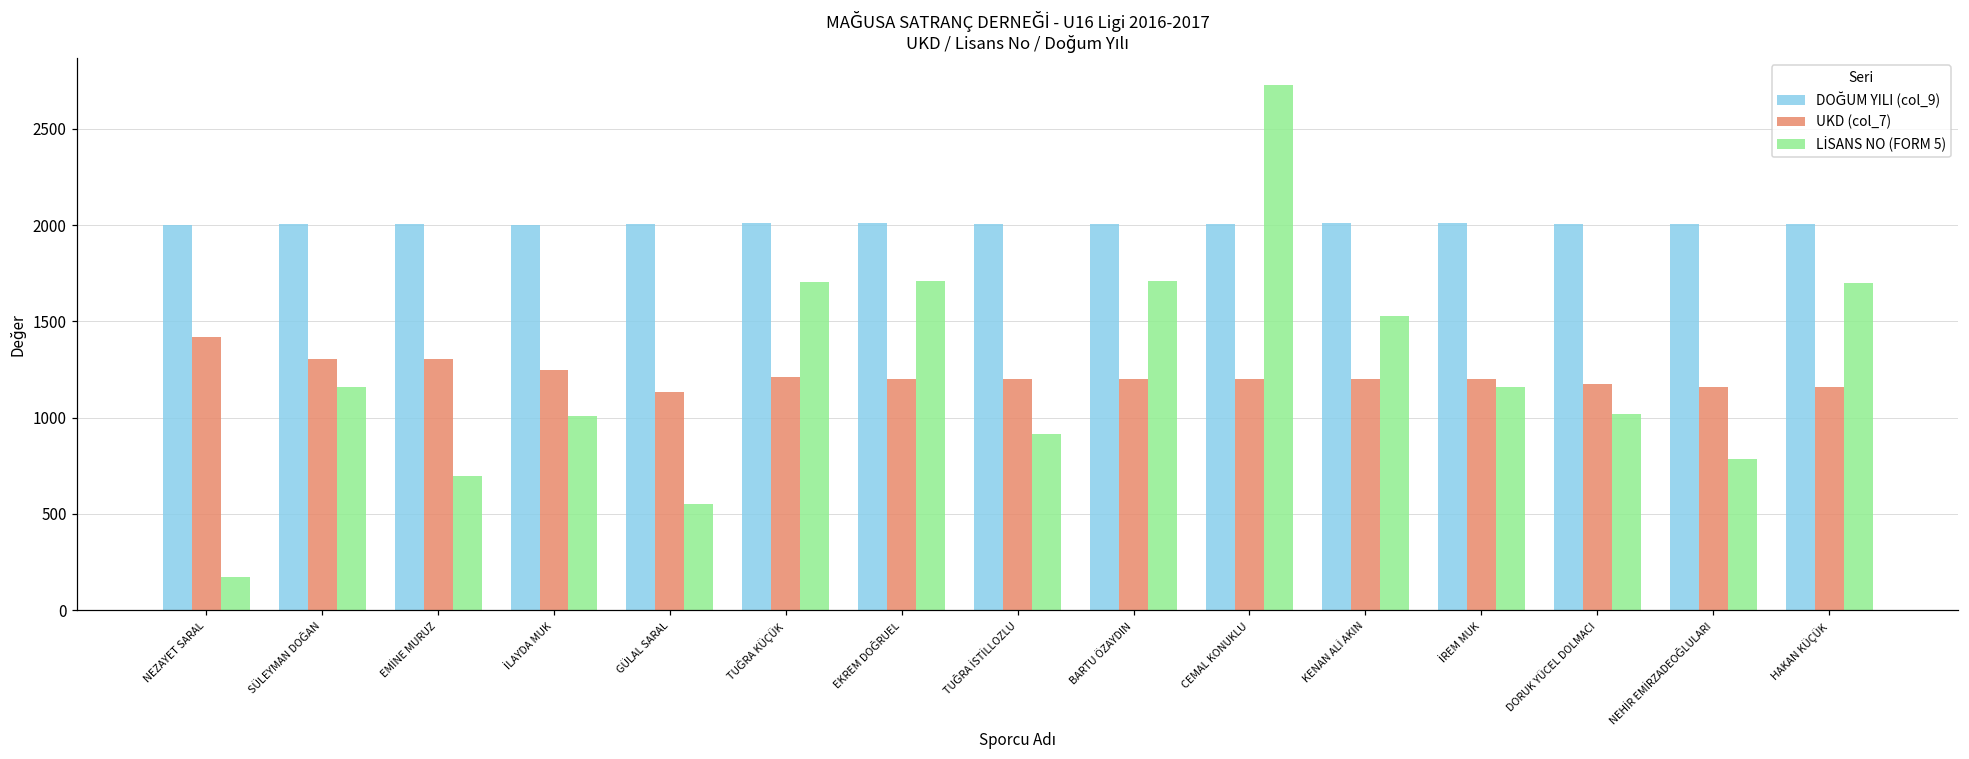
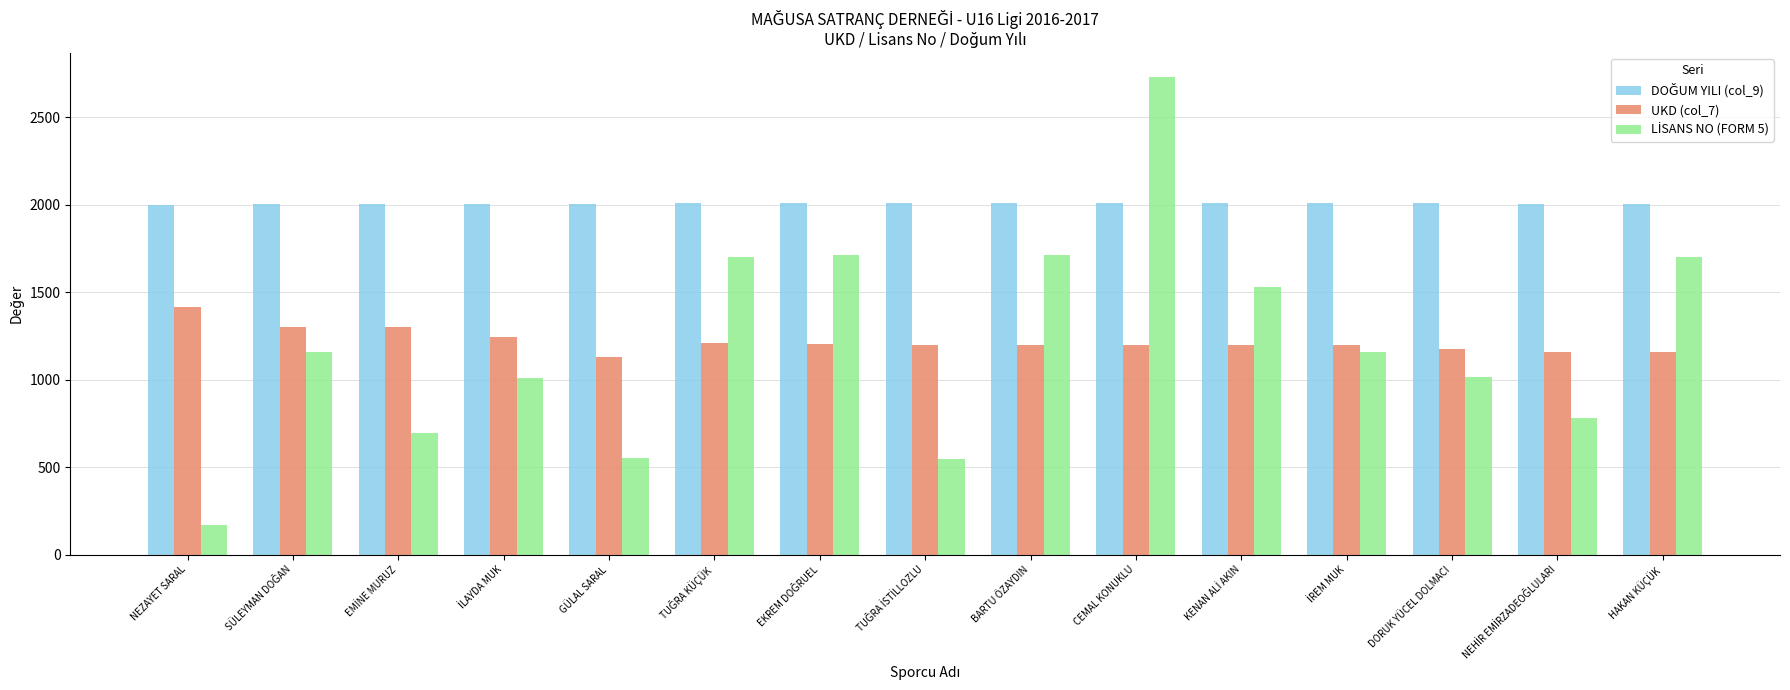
  {
    "DOĞUM YILI (col_9)": {
      "NEZAYET SARAL": 2000,
      "SÜLEYMAN DOĞAN": 2010,
      "EMİNE MURUZ": 2010,
      "İLAYDA MUK": 2000,
      "GÜLAL SARAL": 2010,
      "TUĞRA KÜÇÜK": 2010,
      "EKREM DOĞRUEL": 2010,
      "TUĞRA İSTİLLOZLU": 2010,
      "BARTU ÖZAYDIN": 2010,
      "CEMAL KONUKLU": 2010,
      "KENAN ALİ AKIN": 2010,
      "İREM MUK": 2010,
      "DORUK YÜCEL DOLMACI": 2010,
      "NEHİR EMİRZADEOĞLULARI": 2010,
      "HAKAN KÜÇÜK": 2010
    },
    "UKD (col_7)": {
      "NEZAYET SARAL": 1420,
      "SÜLEYMAN DOĞAN": 1300,
      "EMİNE MURUZ": 1300,
      "İLAYDA MUK": 1250,
      "GÜLAL SARAL": 1130,
      "TUĞRA KÜÇÜK": 1210,
      "EKREM DOĞRUEL": 1200,
      "TUĞRA İSTİLLOZLU": 1200,
      "BARTU ÖZAYDIN": 1200,
      "CEMAL KONUKLU": 1200,
      "KENAN ALİ AKIN": 1200,
      "İREM MUK": 1200,
      "DORUK YÜCEL DOLMACI": 1180,
      "NEHİR EMİRZADEOĞLULARI": 1160,
      "HAKAN KÜÇÜK": 1160
    },
    "LİSANS NO (FORM 5)": {
      "NEZAYET SARAL": 170,
      "SÜLEYMAN DOĞAN": 1160,
      "EMİNE MURUZ": 700,
      "İLAYDA MUK": 1010,
      "GÜLAL SARAL": 550,
      "TUĞRA KÜÇÜK": 1700,
      "EKREM DOĞRUEL": 1710,
-     "TUĞRA İSTİLLOZLU": 920,
+     "TUĞRA İSTİLLOZLU": 550,
      "BARTU ÖZAYDIN": 1710,
      "CEMAL KONUKLU": 2730,
      "KENAN ALİ AKIN": 1530,
      "İREM MUK": 1160,
      "DORUK YÜCEL DOLMACI": 1020,
      "NEHİR EMİRZADEOĞLULARI": 780,
      "HAKAN KÜÇÜK": 1700
    }
  }
